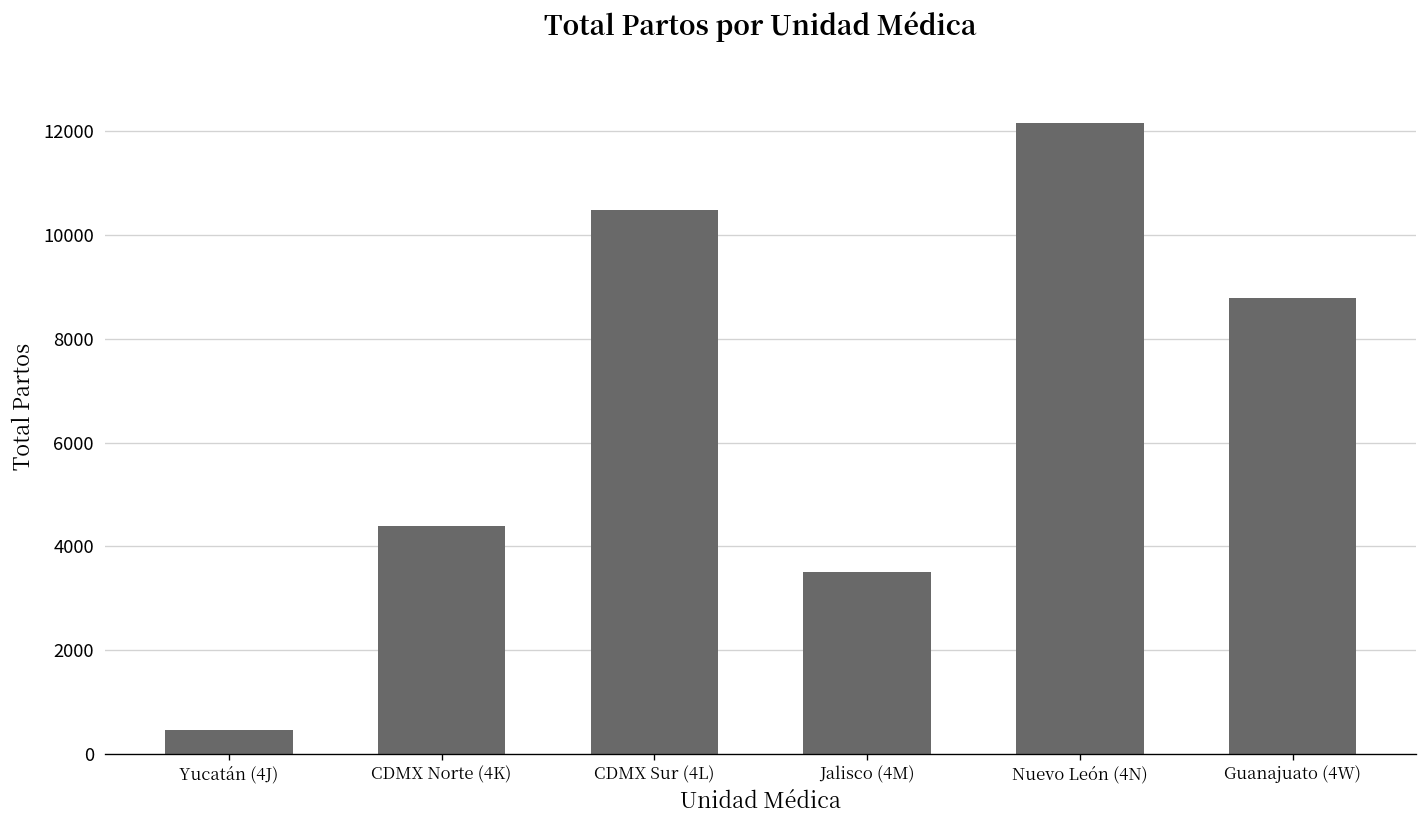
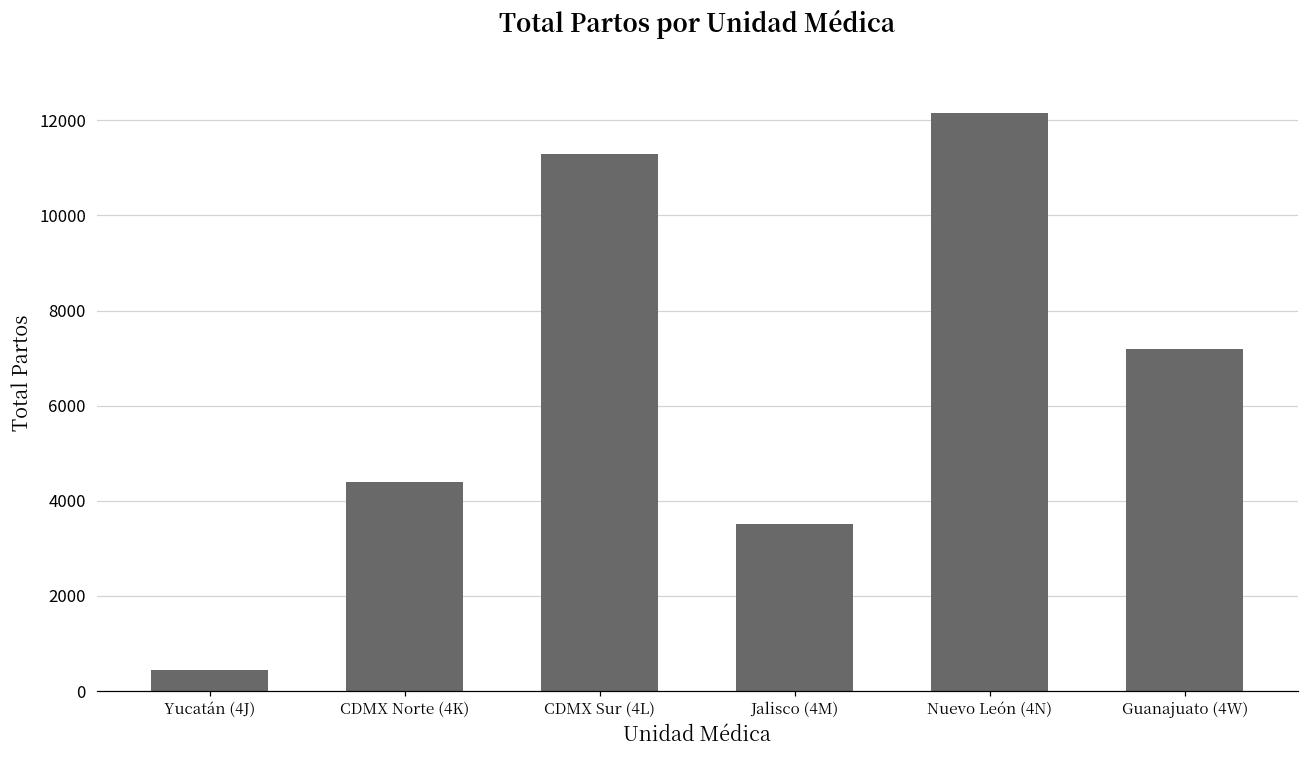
  {
    "Yucatán (4J)": 500,
    "CDMX Norte (4K)": 4400,
-   "CDMX Sur (4L)": 10500,
+   "CDMX Sur (4L)": 11300,
    "Jalisco (4M)": 3500,
    "Nuevo León (4N)": 12200,
-   "Guanajuato (4W)": 8800
+   "Guanajuato (4W)": 7200
  }
